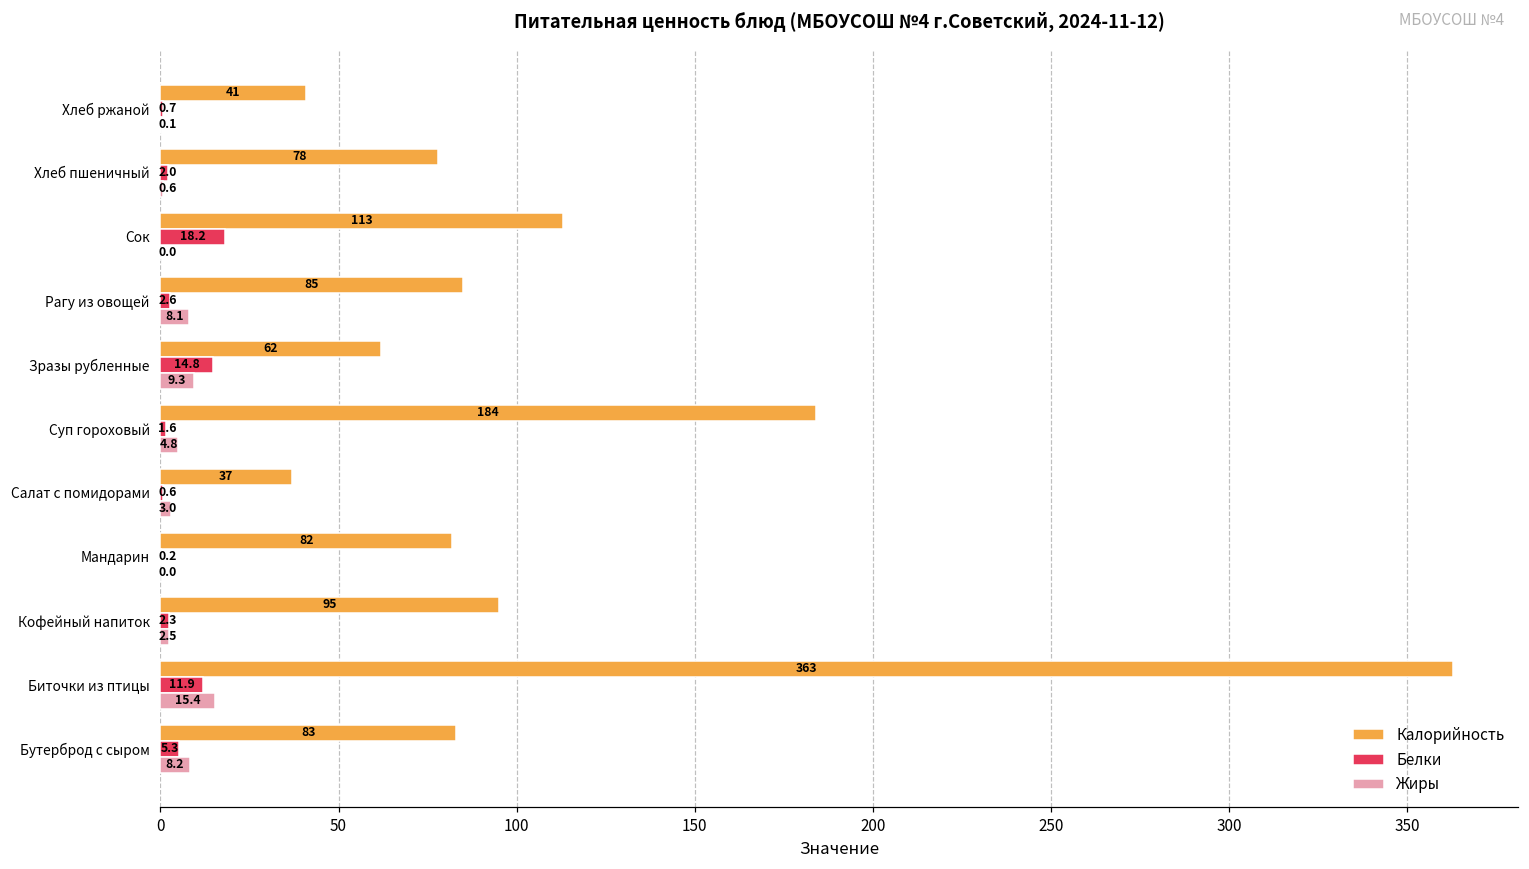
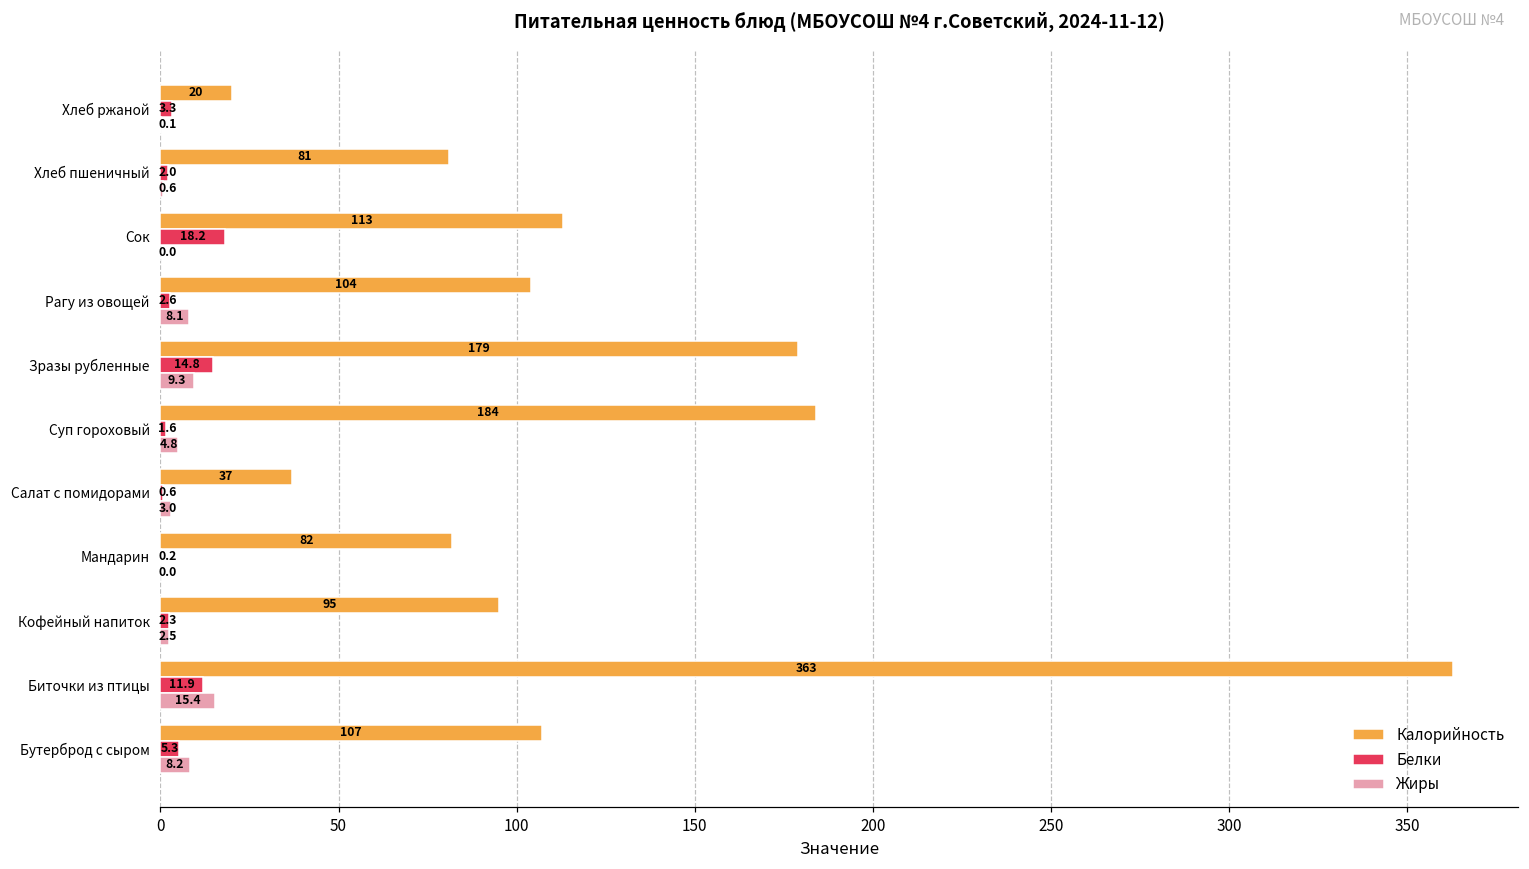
  {
    "Калорийность": {
-     "Хлеб ржаной": 41,
-     "Хлеб пшеничный": 78,
+     "Хлеб ржаной": 20,
+     "Хлеб пшеничный": 81,
      "Сок": 113,
-     "Рагу из овощей": 85,
-     "Зразы рубленные": 62,
+     "Рагу из овощей": 104,
+     "Зразы рубленные": 179,
      "Суп гороховый": 184,
      "Салат с помидорами": 37,
      "Мандарин": 82,
      "Кофейный напиток": 95,
      "Биточки из птицы": 363,
-     "Бутерброд с сыром": 83
+     "Бутерброд с сыром": 107
    },
    "Белки": {
-     "Хлеб ржаной": 0.7,
+     "Хлеб ржаной": 3.3,
      "Хлеб пшеничный": 2.0,
      "Сок": 18.2,
      "Рагу из овощей": 2.6,
      "Зразы рубленные": 14.8,
      "Суп гороховый": 1.6,
      "Салат с помидорами": 0.6,
      "Мандарин": 0.2,
      "Кофейный напиток": 2.3,
      "Биточки из птицы": 11.9,
      "Бутерброд с сыром": 5.3
    },
    "Жиры": {
      "Хлеб ржаной": 0.1,
      "Хлеб пшеничный": 0.6,
      "Сок": 0.0,
      "Рагу из овощей": 8.1,
      "Зразы рубленные": 9.3,
      "Суп гороховый": 4.8,
      "Салат с помидорами": 3.0,
      "Мандарин": 0.0,
      "Кофейный напиток": 2.5,
      "Биточки из птицы": 15.4,
      "Бутерброд с сыром": 8.2
    }
  }
